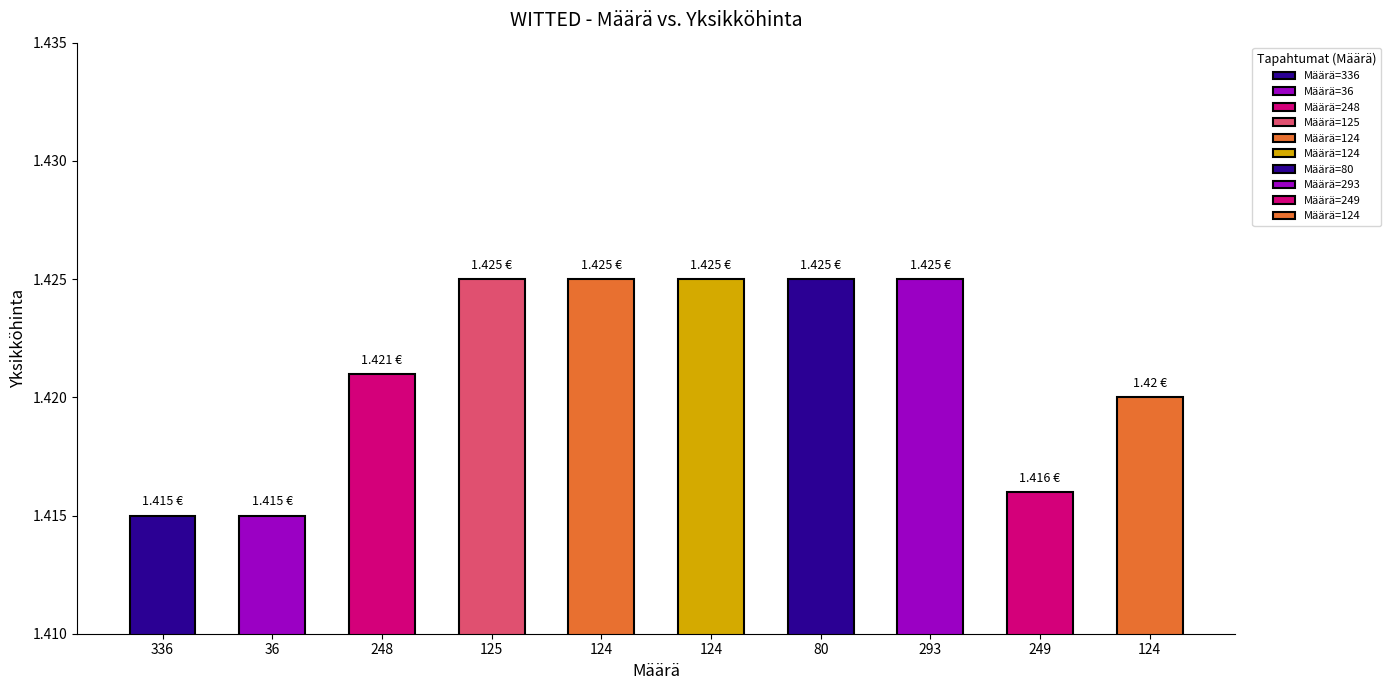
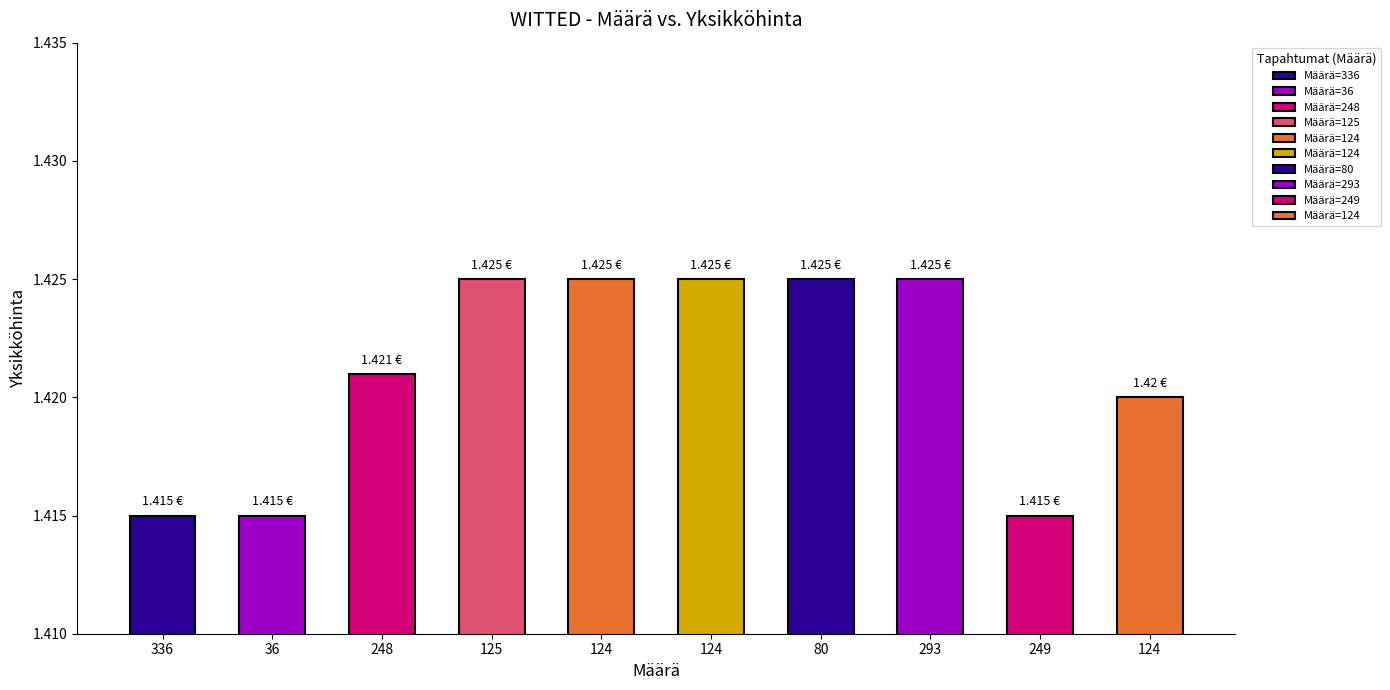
  {
    "336": 1.415,
    "36": 1.415,
    "248": 1.421,
    "125": 1.425,
    "80": 1.425,
    "293": 1.425,
-   "249": 1.416
+   "249": 1.415
  }
